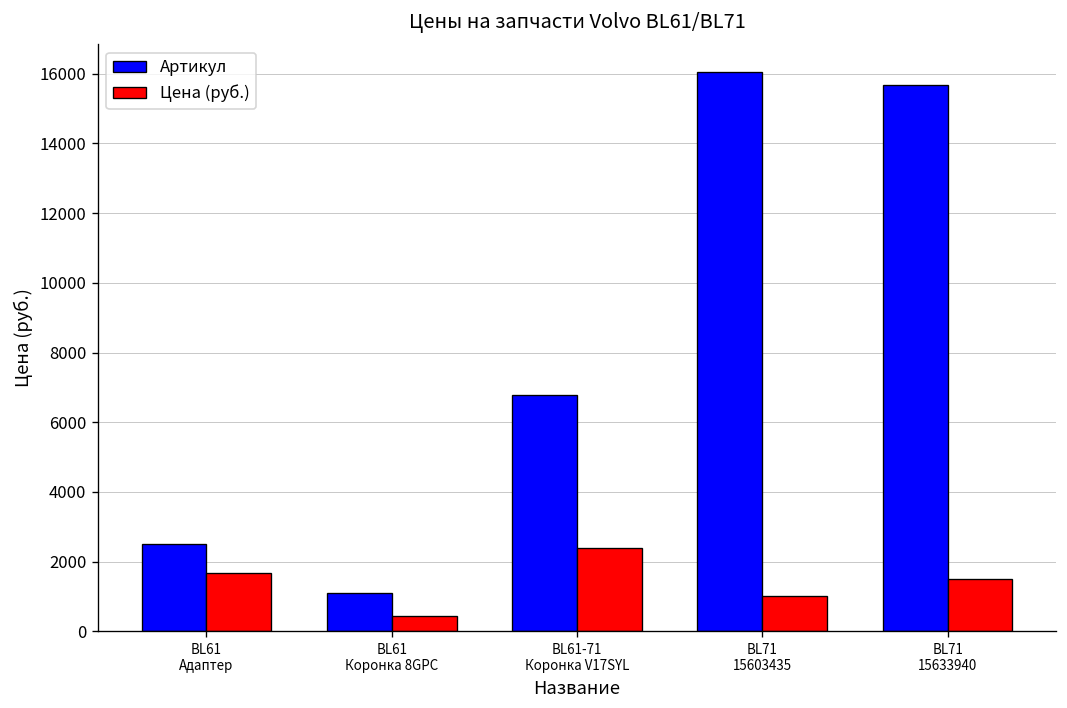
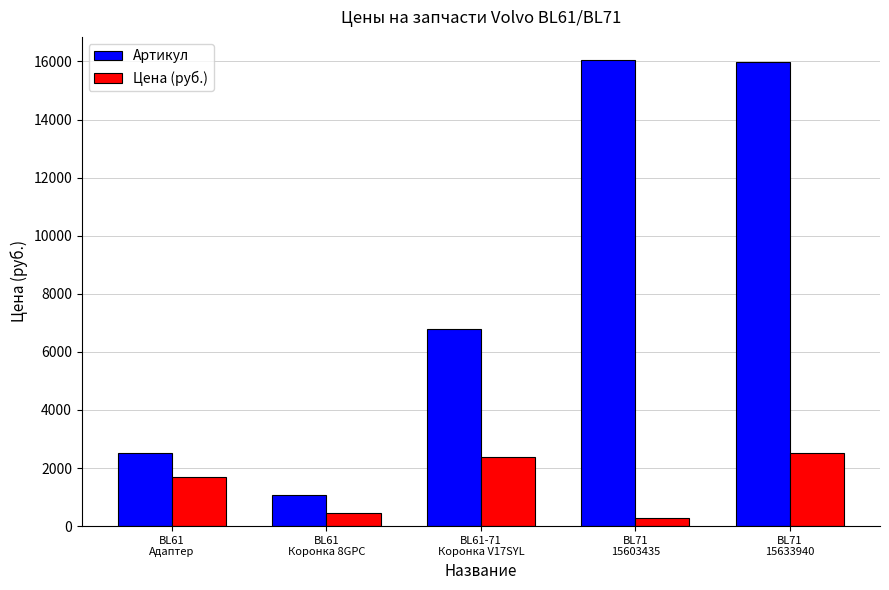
  {
    "Артикул": {
      "BL61 Адаптер": 2500,
      "BL61 Коронка 8GPC": 1100,
      "BL61-71 Коронка V17SYL": 6800,
      "BL71 15603435": 16000,
-     "BL71 15633940": 15700
+     "BL71 15633940": 16000
    },
    "Цена (руб.)": {
      "BL61 Адаптер": 1700,
      "BL61 Коронка 8GPC": 500,
      "BL61-71 Коронка V17SYL": 2400,
-     "BL71 15603435": 1000,
-     "BL71 15633940": 1500
+     "BL71 15603435": 300,
+     "BL71 15633940": 2500
    }
  }
